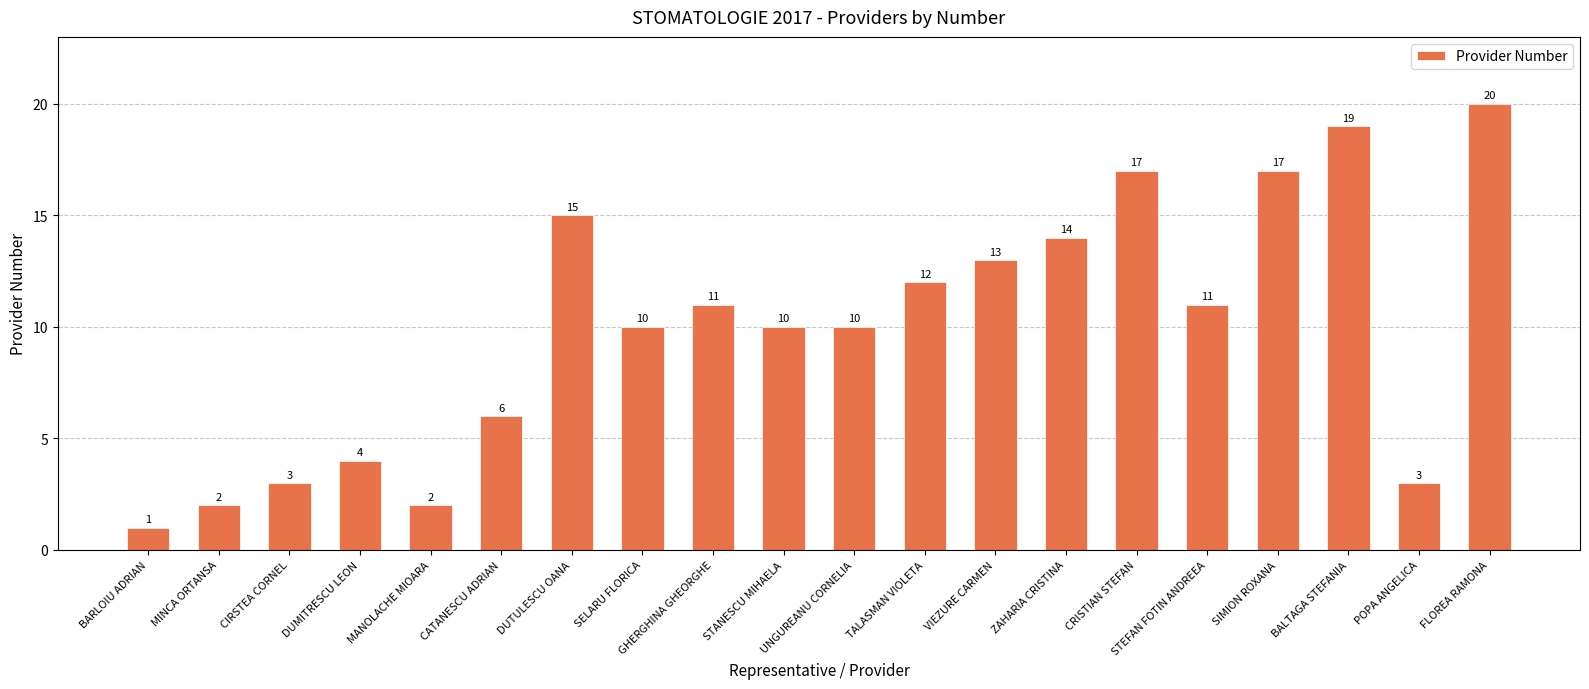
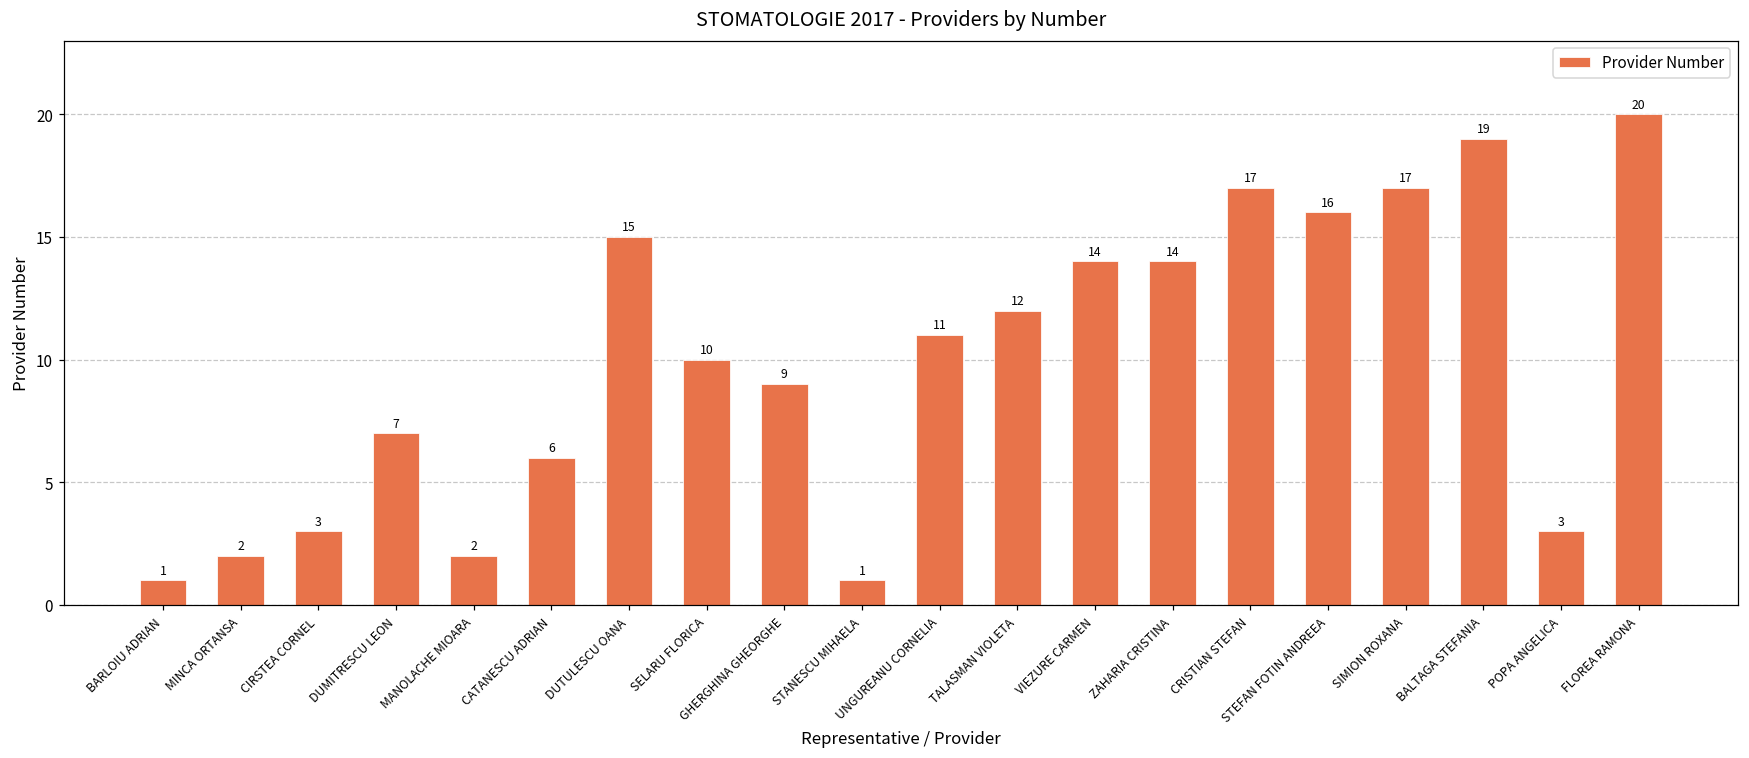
  {
    "BARLOIU ADRIAN": 1,
    "MINCA ORTANSA": 2,
    "CIRSTEA CORNEL": 3,
-   "DUMITRESCU LEON": 4,
+   "DUMITRESCU LEON": 7,
    "MANOLACHE MIOARA": 2,
    "CATANESCU ADRIAN": 6,
    "DUTULESCU OANA": 15,
    "SELARU FLORICA": 10,
-   "GHERGHINA GHEORGHE": 11,
-   "STANESCU MIHAELA": 10,
-   "UNGUREANU CORNELIA": 10,
+   "GHERGHINA GHEORGHE": 9,
+   "STANESCU MIHAELA": 1,
+   "UNGUREANU CORNELIA": 11,
    "TALASMAN VIOLETA": 12,
-   "VIEZURE CARMEN": 13,
+   "VIEZURE CARMEN": 14,
    "ZAHARIA CRISTINA": 14,
    "CRISTIAN STEFAN": 17,
-   "STEFAN FOTIN ANDREEA": 11,
+   "STEFAN FOTIN ANDREEA": 16,
    "SIMION ROXANA": 17,
    "BALTAGA STEFANIA": 19,
    "POPA ANGELICA": 3,
    "FLOREA RAMONA": 20
  }
